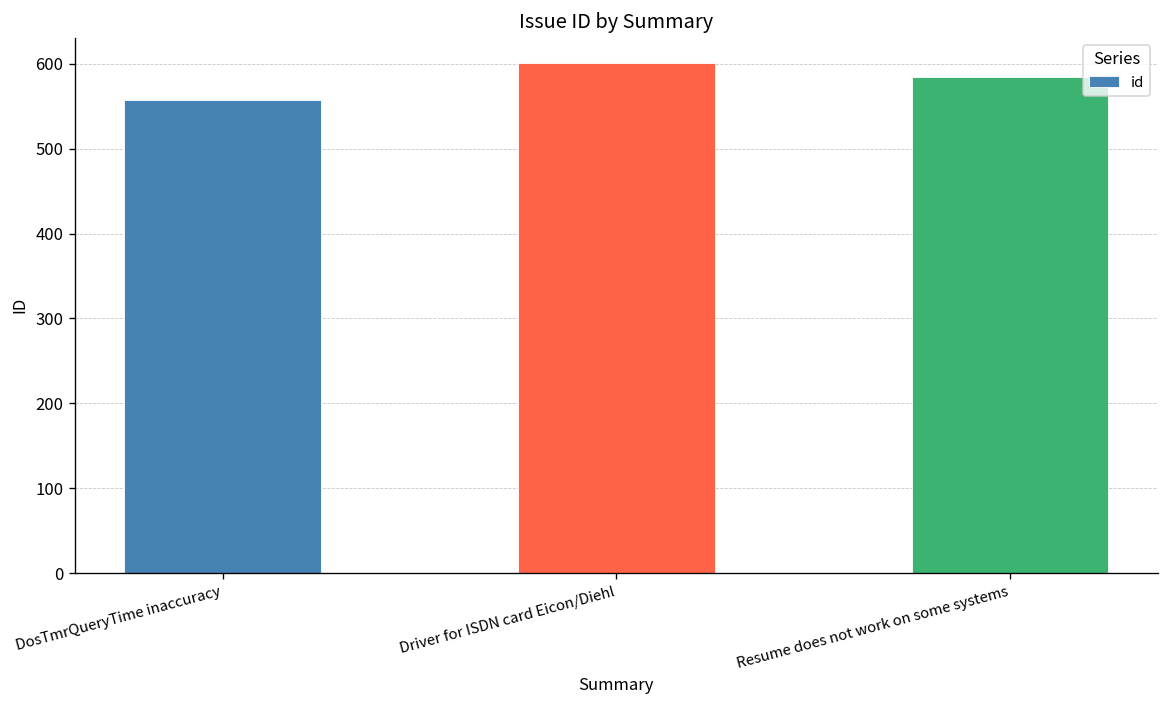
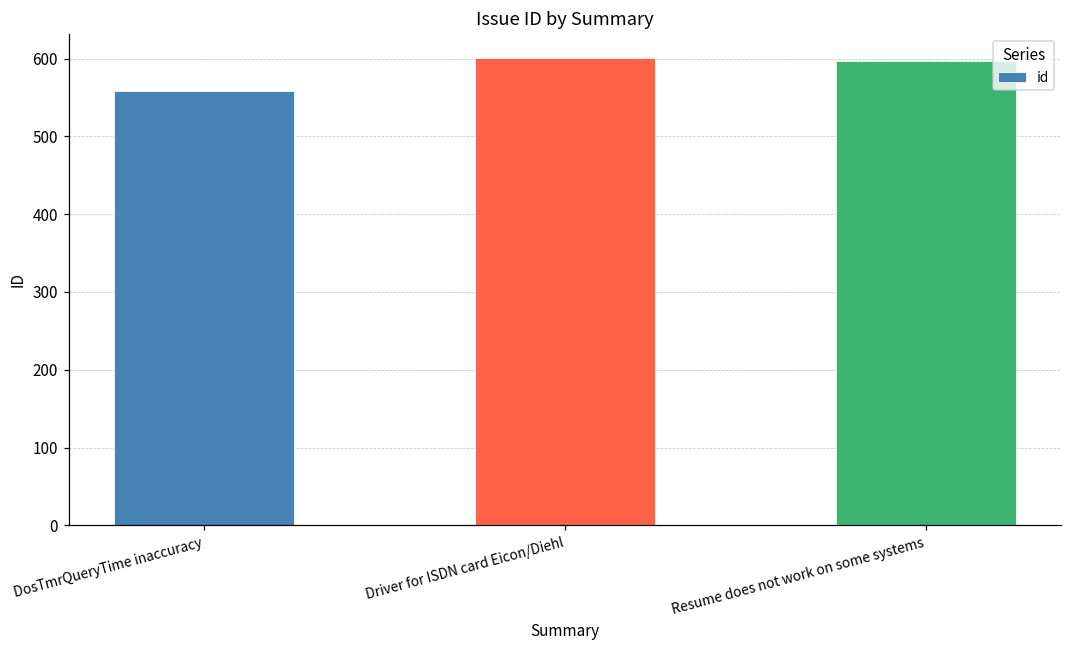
  {
    "DosTmrQueryTime inaccuracy": 560,
    "Driver for ISDN card Eicon/Diehl": 600,
-   "Resume does not work on some systems": 590
+   "Resume does not work on some systems": 600
  }
